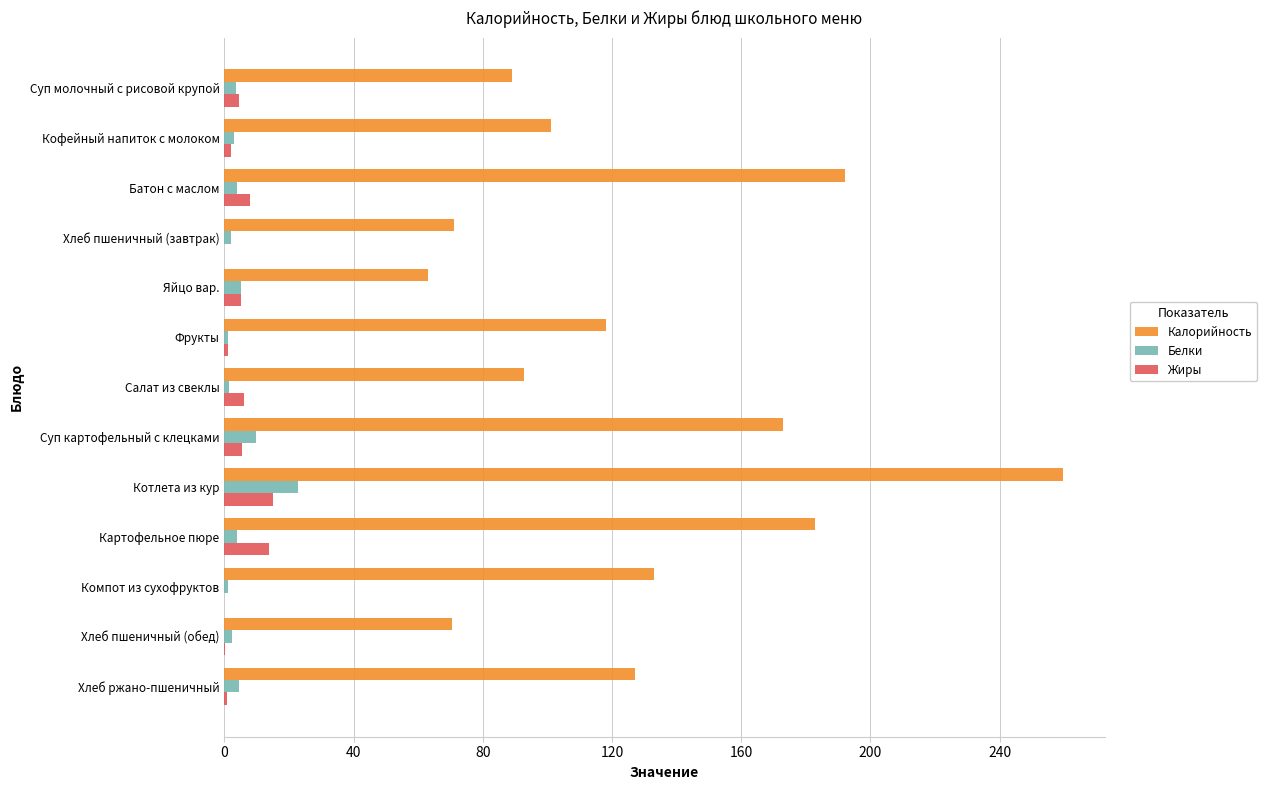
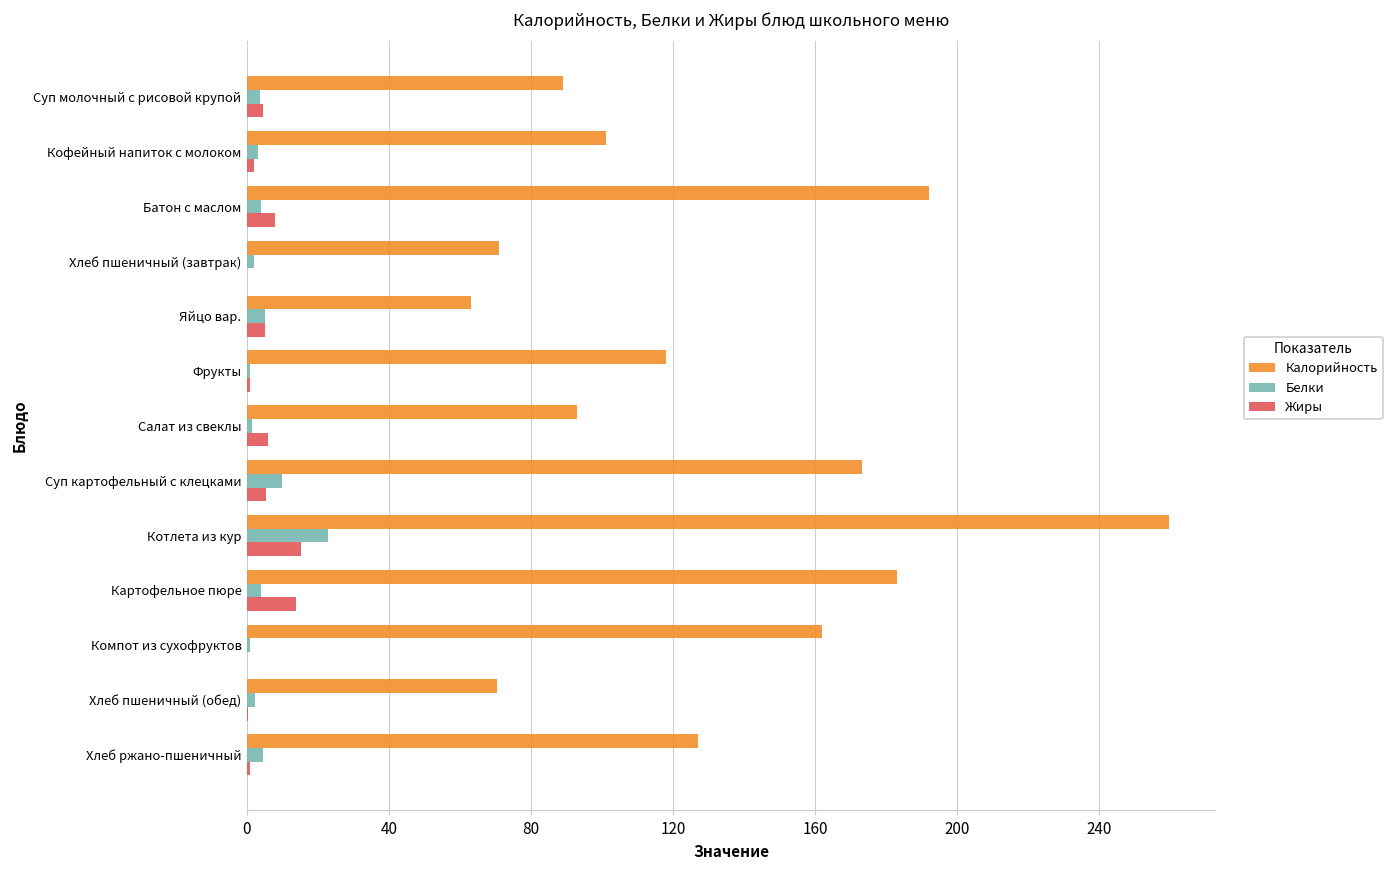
  {
    "Калорийность": {
      "Суп молочный с рисовой крупой": 89,
      "Кофейный напиток с молоком": 101,
      "Батон с маслом": 192,
      "Хлеб пшеничный (завтрак)": 71,
      "Яйцо вар.": 63,
      "Фрукты": 118,
      "Салат из свеклы": 93,
      "Суп картофельный с клецками": 173,
      "Котлета из кур": 260,
      "Картофельное пюре": 183,
-     "Компот из сухофруктов": 133,
+     "Компот из сухофруктов": 162,
      "Хлеб пшеничный (обед)": 71,
      "Хлеб ржано-пшеничный": 127
    },
    "Белки": {
      "Суп молочный с рисовой крупой": 4,
      "Кофейный напиток с молоком": 3,
      "Батон с маслом": 4,
      "Хлеб пшеничный (завтрак)": 2,
      "Яйцо вар.": 5,
      "Фрукты": 1,
      "Салат из свеклы": 1,
      "Суп картофельный с клецками": 10,
      "Котлета из кур": 23,
      "Картофельное пюре": 4,
      "Компот из сухофруктов": 1,
      "Хлеб пшеничный (обед)": 2,
      "Хлеб ржано-пшеничный": 5
    },
    "Жиры": {
      "Суп молочный с рисовой крупой": 4,
      "Кофейный напиток с молоком": 2,
      "Батон с маслом": 8,
      "Хлеб пшеничный (завтрак)": 0,
      "Яйцо вар.": 5,
      "Фрукты": 1,
      "Салат из свеклы": 6,
      "Суп картофельный с клецками": 6,
      "Котлета из кур": 15,
      "Картофельное пюре": 14,
      "Компот из сухофруктов": 0
    }
  }
